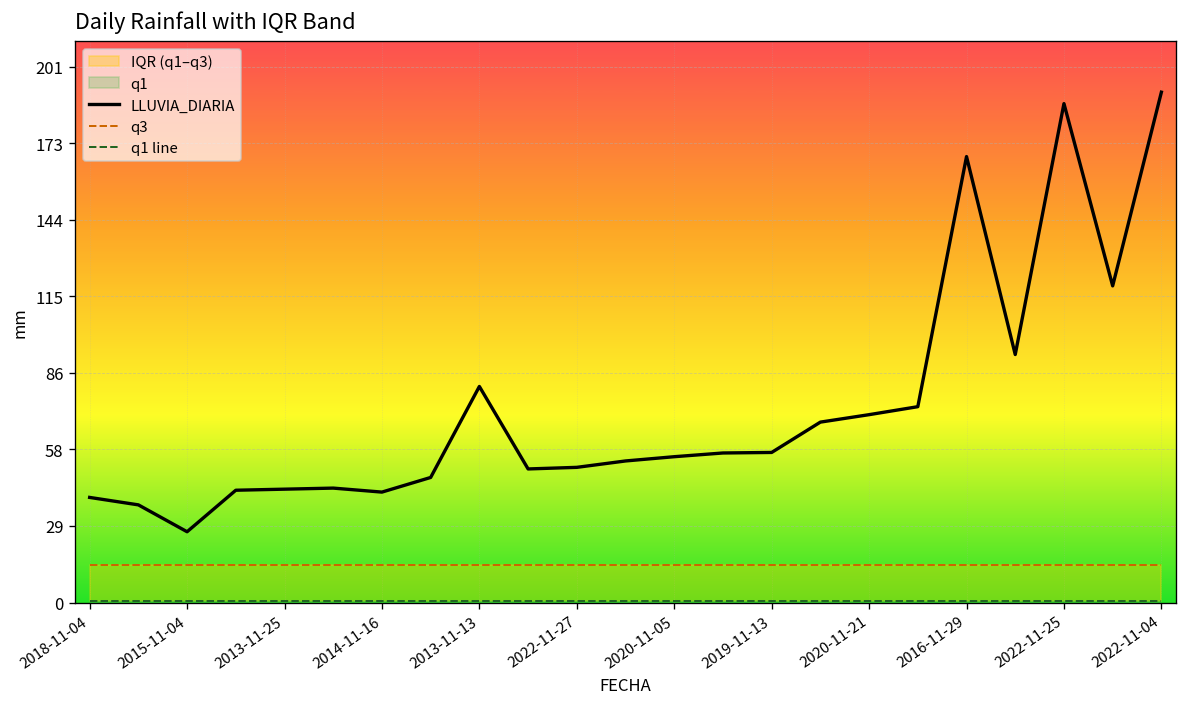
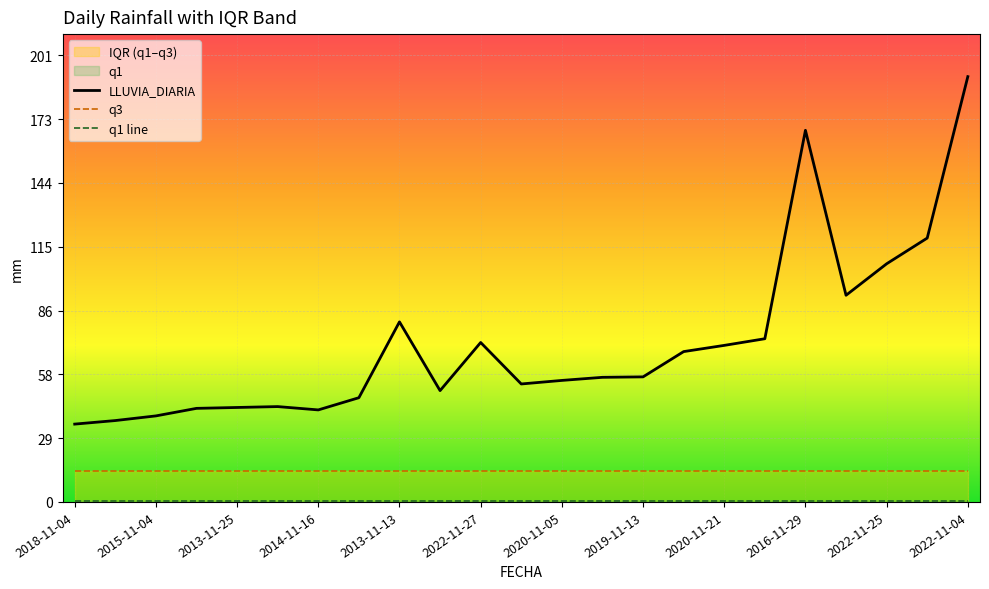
  {
    "LLUVIA_DIARIA": {
-     "2018-11-04": 40,
-     "2015-11-04": 27,
+     "2018-11-04": 35,
+     "2015-11-04": 39,
      "2013-11-25": 43,
      "2014-11-16": 42,
      "2013-11-13": 81,
-     "2022-11-27": 51,
+     "2022-11-27": 72,
      "2020-11-05": 55,
      "2019-11-13": 56,
      "2020-11-21": 71,
      "2016-11-29": 168,
-     "2022-11-25": 188,
+     "2022-11-25": 107,
      "2022-11-04": 192
    },
    "IQR (q1–q3)": {
      "2018-11-04": 14,
      "2015-11-04": 14,
      "2013-11-25": 14,
      "2014-11-16": 14,
      "2013-11-13": 14,
      "2022-11-27": 14,
      "2020-11-05": 14,
      "2019-11-13": 14,
      "2020-11-21": 14,
      "2016-11-29": 14,
      "2022-11-25": 14,
      "2022-11-04": 14
    },
    "q1": {
      "2018-11-04": 0,
      "2015-11-04": 0,
      "2013-11-25": 0,
      "2014-11-16": 0,
      "2013-11-13": 0,
      "2022-11-27": 0,
      "2020-11-05": 0,
      "2019-11-13": 0,
      "2020-11-21": 0,
      "2016-11-29": 0,
      "2022-11-25": 0,
      "2022-11-04": 0
    }
  }
